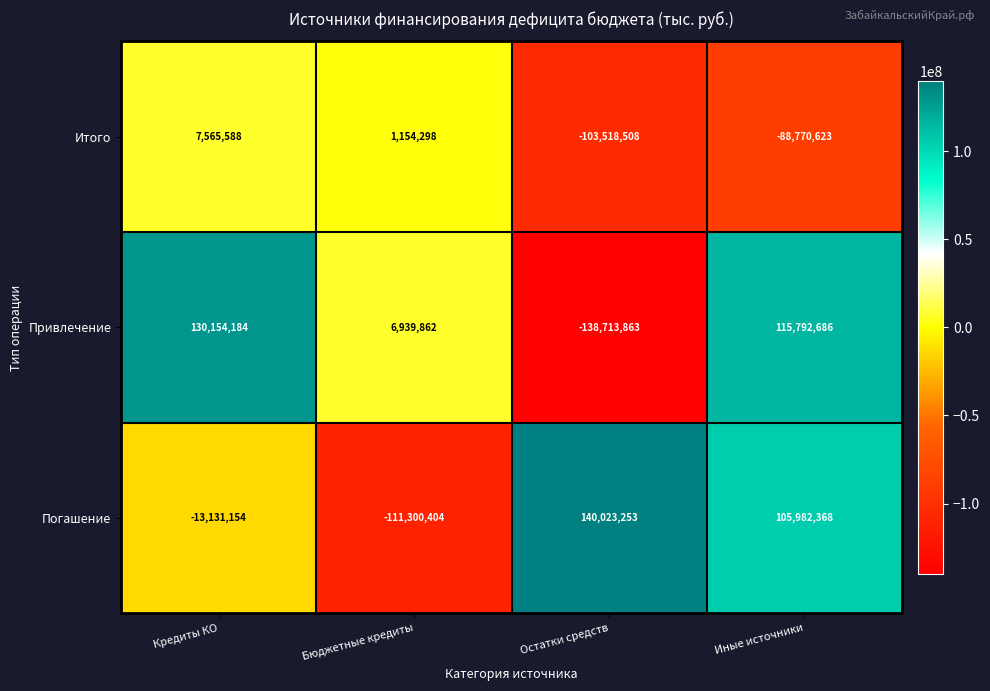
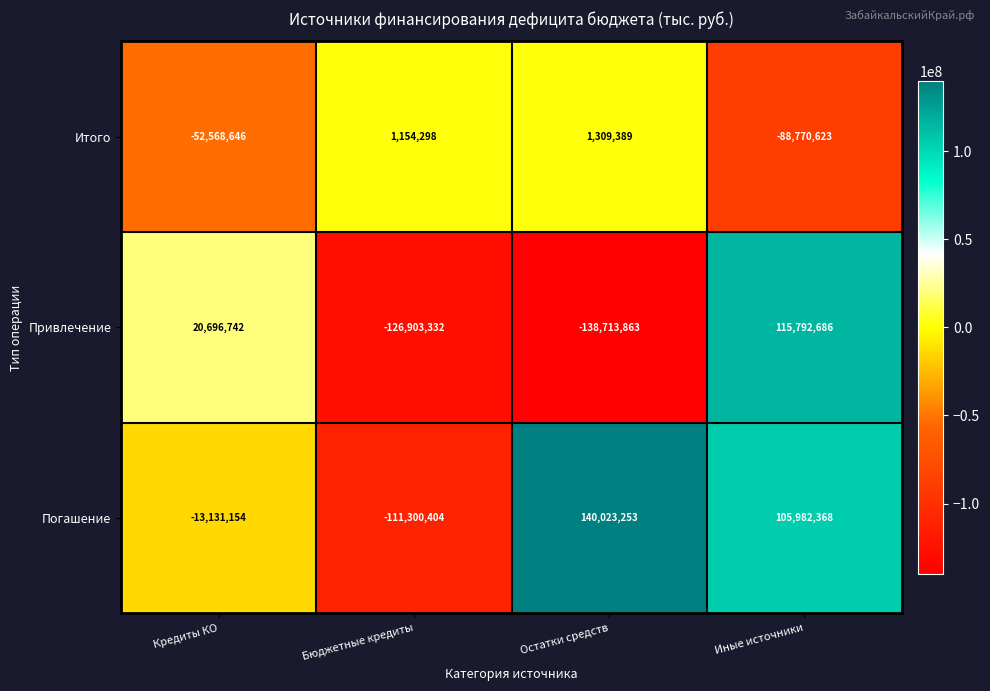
  {
    "Итого": {
-     "Кредиты КО": "7,565,588",
+     "Кредиты КО": "-52,568,646",
      "Бюджетные кредиты": "1,154,298",
-     "Остатки средств": "-103,518,508",
+     "Остатки средств": "1,309,389",
      "Иные источники": "-88,770,623"
    },
    "Привлечение": {
-     "Кредиты КО": "130,154,184",
-     "Бюджетные кредиты": "6,939,862",
+     "Кредиты КО": "20,696,742",
+     "Бюджетные кредиты": "-126,903,332",
      "Остатки средств": "-138,713,863",
      "Иные источники": "115,792,686"
    },
    "Погашение": {
      "Кредиты КО": "-13,131,154",
      "Бюджетные кредиты": "-111,300,404",
      "Остатки средств": "140,023,253",
      "Иные источники": "105,982,368"
    }
  }
